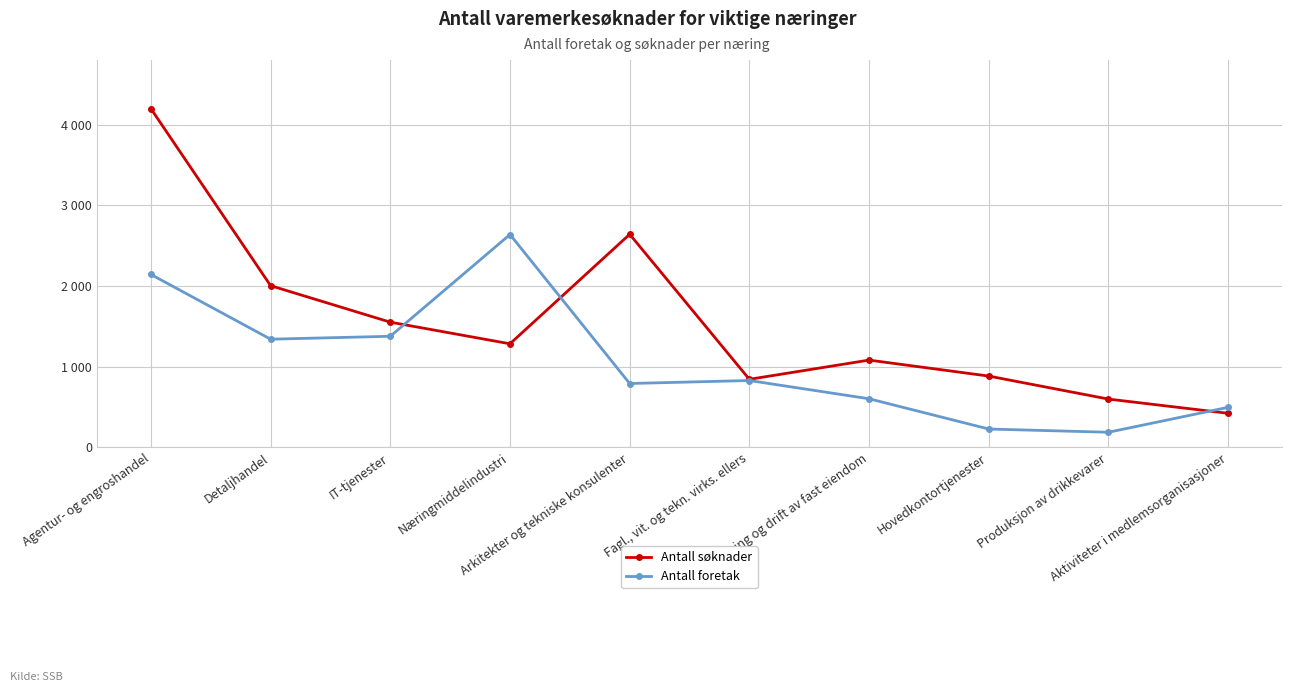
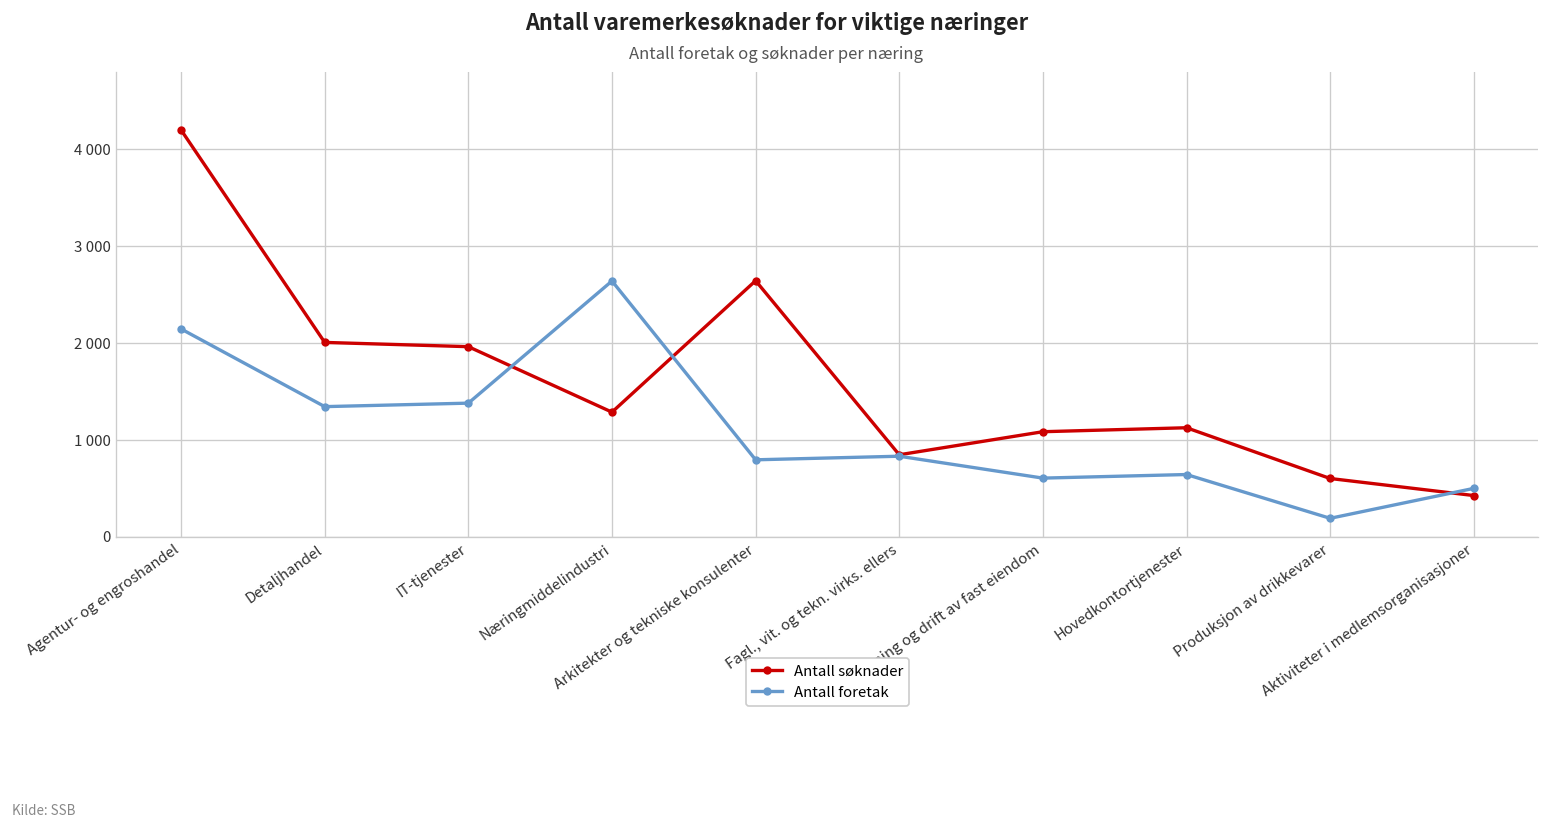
  {
    "Antall søknader": {
      "Agentur- og engroshandel": 4200,
      "Detaljhandel": 2000,
-     "IT-tjenester": 1600,
+     "IT-tjenester": 2000,
      "Næringmiddelindustri": 1300,
      "Arkitekter og tekniske konsulenter": 2600,
      "Omsetning og drift av fast eiendom": 1100,
-     "Hovedkontortjenester": 900,
+     "Hovedkontortjenester": 1100,
      "Produksjon av drikkevarer": 600,
      "Aktiviteter i medlemsorganisasjoner": 400
    },
    "Antall foretak": {
      "Agentur- og engroshandel": 2100,
      "Detaljhandel": 1300,
      "IT-tjenester": 1400,
      "Næringmiddelindustri": 2600,
      "Arkitekter og tekniske konsulenter": 800,
      "Omsetning og drift av fast eiendom": 600,
-     "Hovedkontortjenester": 200,
+     "Hovedkontortjenester": 600,
      "Produksjon av drikkevarer": 200,
      "Aktiviteter i medlemsorganisasjoner": 500
    }
  }
